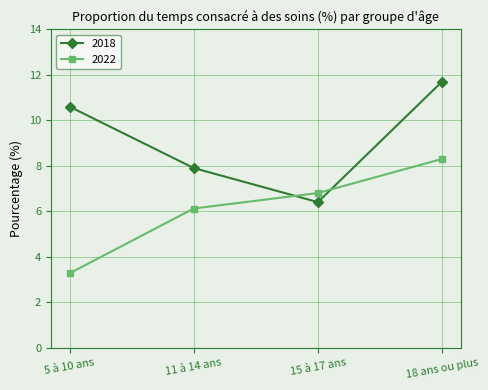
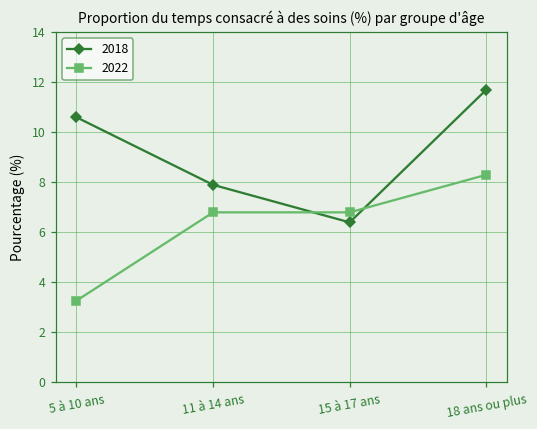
  {
    "2018": {
      "5 à 10 ans": 10.6,
      "11 à 14 ans": 7.9,
      "15 à 17 ans": 6.4,
      "18 ans ou plus": 11.7
    },
    "2022": {
      "5 à 10 ans": 3.3,
-     "11 à 14 ans": 6.1,
+     "11 à 14 ans": 6.8,
      "15 à 17 ans": 6.8,
      "18 ans ou plus": 8.3
    }
  }
